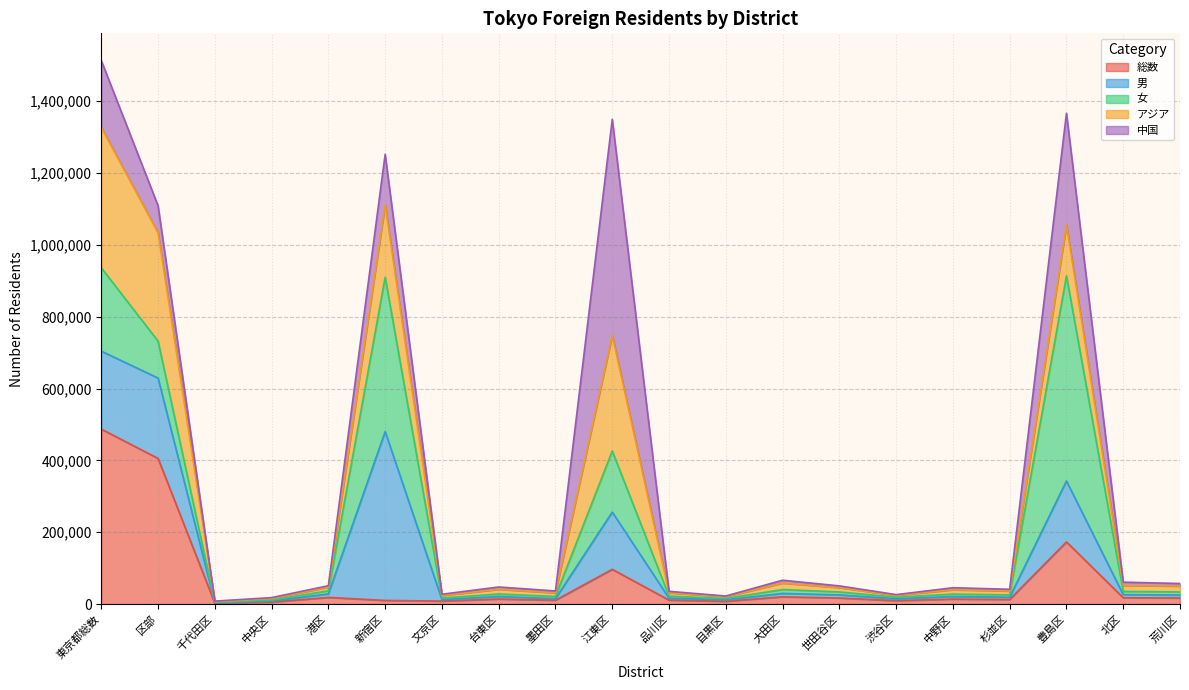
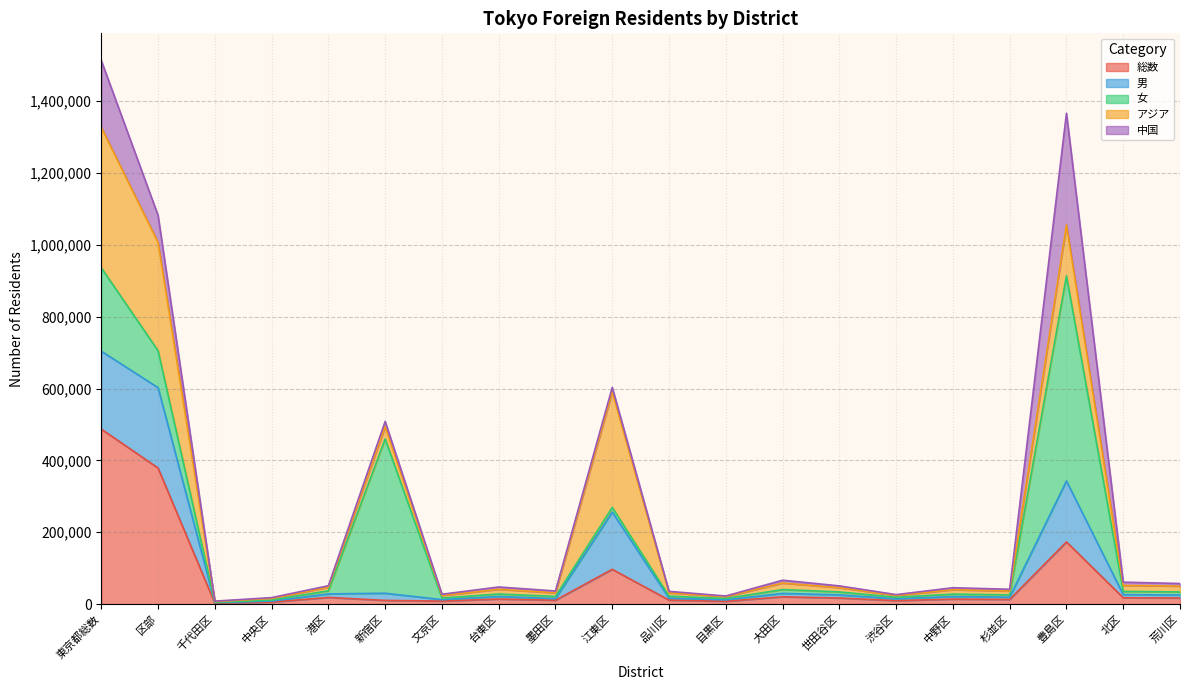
  {
    "総数": {
      "東京都総数": "490,000",
-     "区部": "410,000",
+     "区部": "380,000",
      "港区": "20,000",
      "新宿区": "10,000",
      "江東区": "100,000",
      "大田区": "20,000",
      "世田谷区": "20,000",
      "豊島区": "170,000",
      "北区": "20,000",
      "荒川区": "20,000"
    },
    "男": {
      "東京都総数": "220,000",
      "区部": "220,000",
      "港区": "10,000",
-     "新宿区": "470,000",
+     "新宿区": "20,000",
      "江東区": "160,000",
      "大田区": "10,000",
      "世田谷区": "10,000",
      "豊島区": "170,000",
      "北区": "10,000",
      "荒川区": "10,000"
    },
    "女": {
      "東京都総数": "230,000",
      "区部": "100,000",
      "港区": "10,000",
      "新宿区": "430,000",
-     "江東区": "170,000",
+     "江東区": "10,000",
      "大田区": "10,000",
      "世田谷区": "10,000",
      "豊島区": "570,000",
      "北区": "10,000",
      "荒川区": "10,000"
    },
    "アジア": {
      "東京都総数": "390,000",
      "区部": "300,000",
-     "新宿区": "200,000",
+     "新宿区": "30,000",
      "江東区": "320,000",
      "大田区": "20,000",
      "豊島区": "140,000",
      "北区": "20,000",
      "荒川区": "20,000"
    },
    "中国": {
      "東京都総数": "190,000",
      "区部": "80,000",
-     "新宿区": "140,000",
-     "江東区": "600,000",
+     "新宿区": "10,000",
+     "江東区": "10,000",
      "大田区": "10,000",
      "豊島区": "310,000",
      "北区": "10,000",
      "荒川区": "10,000"
    }
  }
